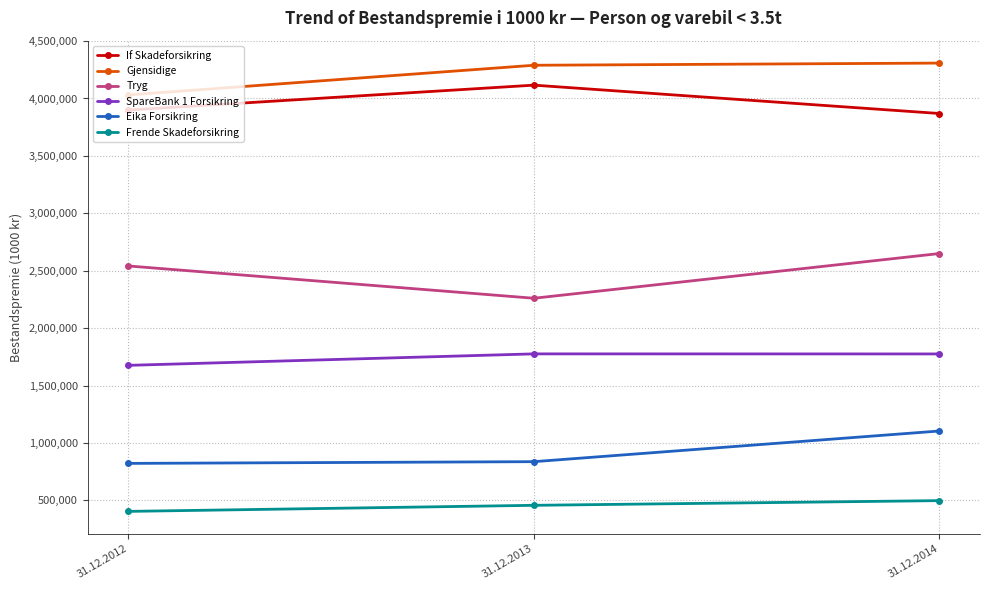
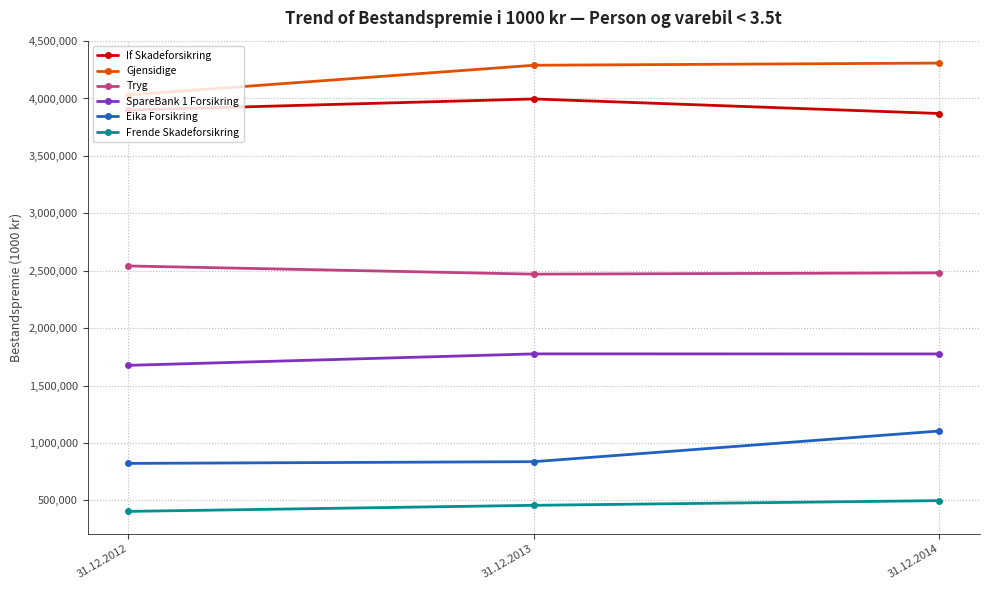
  {
    "If Skadeforsikring": {
-     "31.12.2013": "4,120,000",
+     "31.12.2013": "4,000,000",
      "31.12.2014": "3,870,000"
    },
    "Gjensidige": {
      "31.12.2013": "4,290,000",
      "31.12.2014": "4,310,000"
    },
    "Tryg": {
      "31.12.2012": "2,540,000",
-     "31.12.2013": "2,260,000",
-     "31.12.2014": "2,650,000"
+     "31.12.2013": "2,470,000",
+     "31.12.2014": "2,480,000"
    },
    "SpareBank 1 Forsikring": {
      "31.12.2012": "1,680,000",
      "31.12.2013": "1,780,000",
      "31.12.2014": "1,780,000"
    },
    "Eika Forsikring": {
      "31.12.2012": "820,000",
      "31.12.2013": "840,000",
      "31.12.2014": "1,100,000"
    },
    "Frende Skadeforsikring": {
      "31.12.2012": "400,000",
      "31.12.2013": "460,000",
      "31.12.2014": "500,000"
    }
  }
